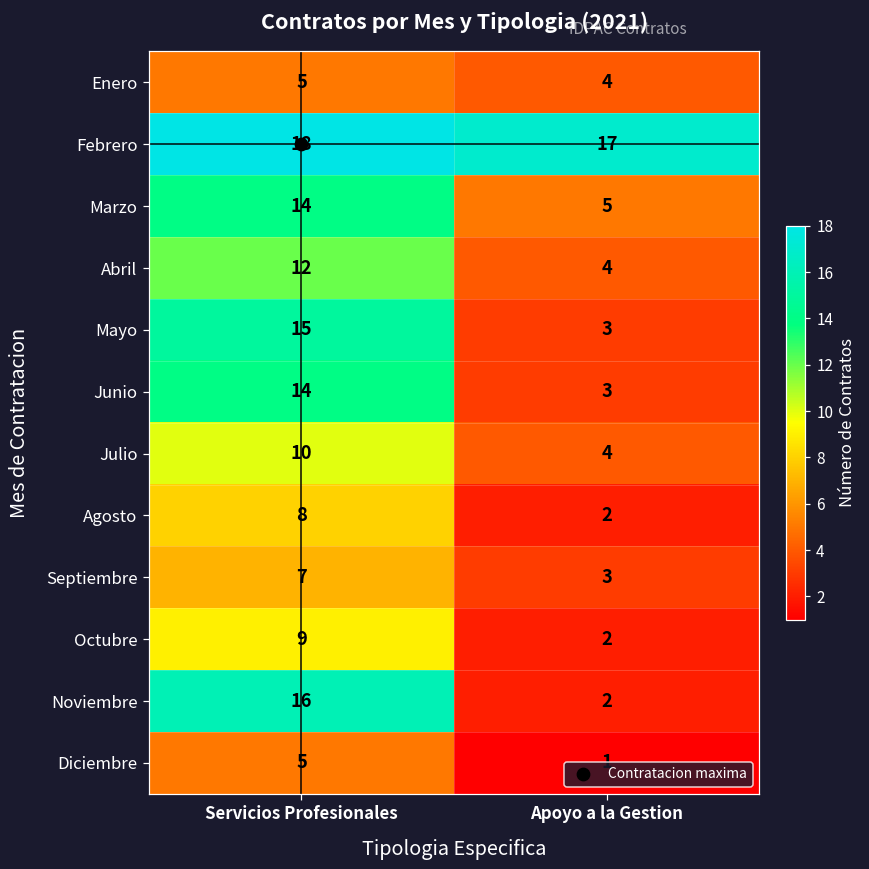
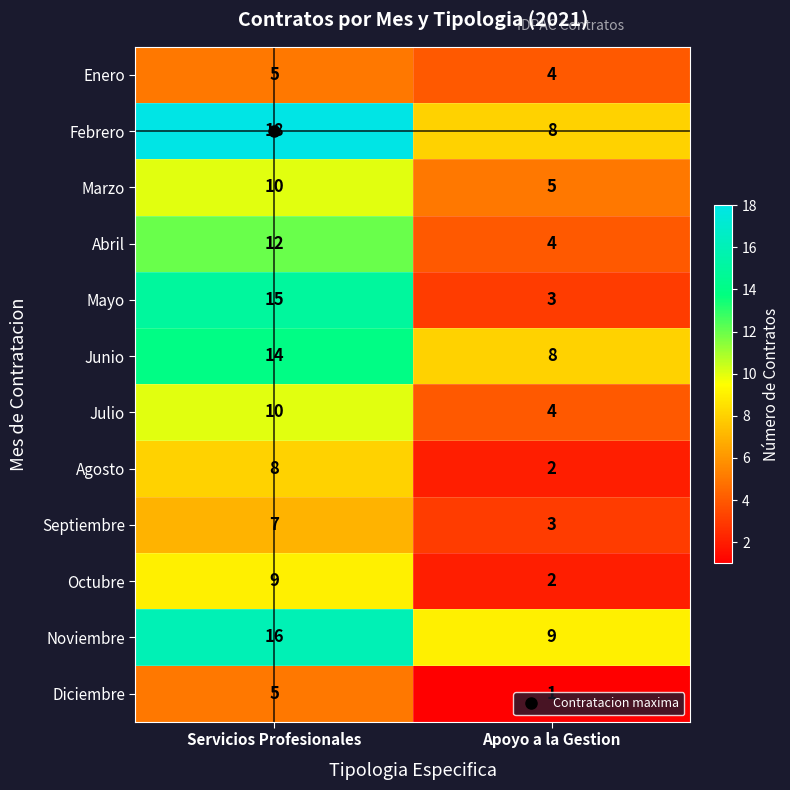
  {
    "Enero": {
      "Servicios Profesionales": 5,
      "Apoyo a la Gestion": 4
    },
    "Febrero": {
-     "Apoyo a la Gestion": 17
+     "Apoyo a la Gestion": 8
    },
    "Marzo": {
-     "Servicios Profesionales": 14,
+     "Servicios Profesionales": 10,
      "Apoyo a la Gestion": 5
    },
    "Abril": {
      "Servicios Profesionales": 12,
      "Apoyo a la Gestion": 4
    },
    "Mayo": {
      "Servicios Profesionales": 15,
      "Apoyo a la Gestion": 3
    },
    "Junio": {
      "Servicios Profesionales": 14,
-     "Apoyo a la Gestion": 3
+     "Apoyo a la Gestion": 8
    },
    "Julio": {
      "Servicios Profesionales": 10,
      "Apoyo a la Gestion": 4
    },
    "Agosto": {
      "Servicios Profesionales": 8,
      "Apoyo a la Gestion": 2
    },
    "Septiembre": {
      "Servicios Profesionales": 7,
      "Apoyo a la Gestion": 3
    },
    "Octubre": {
      "Servicios Profesionales": 9,
      "Apoyo a la Gestion": 2
    },
    "Noviembre": {
      "Servicios Profesionales": 16,
-     "Apoyo a la Gestion": 2
+     "Apoyo a la Gestion": 9
    },
    "Diciembre": {
      "Servicios Profesionales": 5
    }
  }
